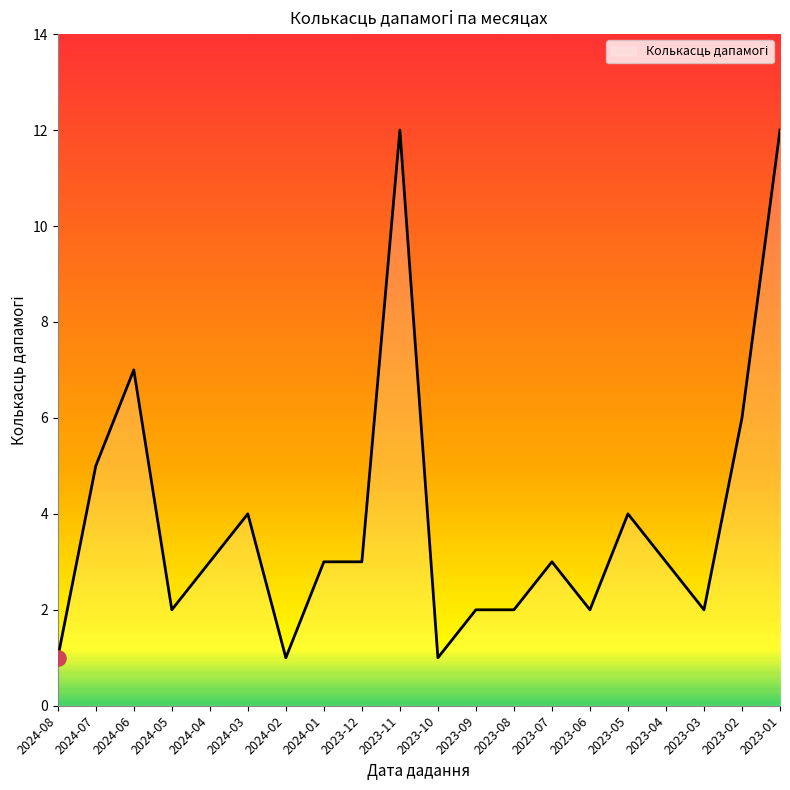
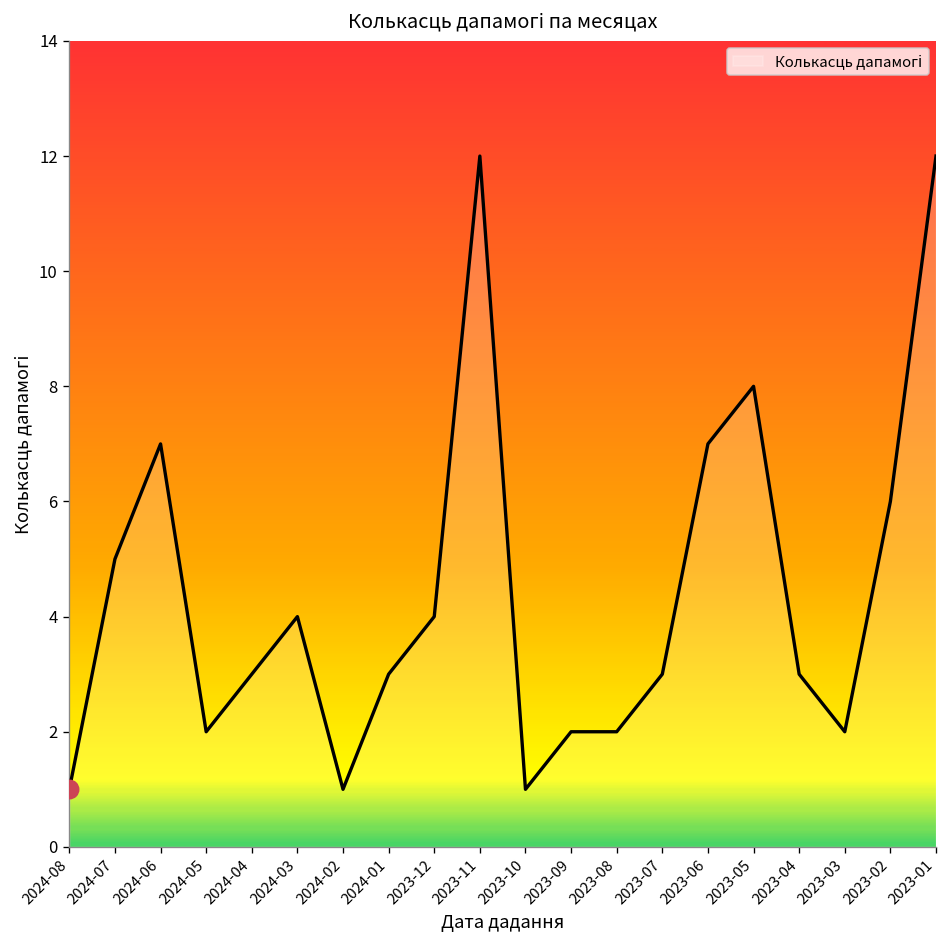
  {
    "Колькасць дапамогі": {
      "2024-07": 5,
      "2024-06": 7,
      "2024-05": 2,
      "2024-04": 3,
      "2024-03": 4,
      "2024-02": 1,
      "2024-01": 3,
-     "2023-12": 3,
+     "2023-12": 4,
      "2023-11": 12,
      "2023-10": 1,
      "2023-09": 2,
      "2023-08": 2,
      "2023-07": 3,
-     "2023-06": 2,
-     "2023-05": 4,
+     "2023-06": 7,
+     "2023-05": 8,
      "2023-04": 3,
      "2023-03": 2,
      "2023-02": 6,
      "2023-01": 12
    }
  }
